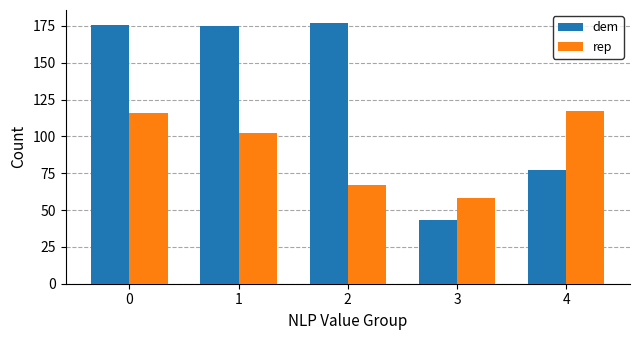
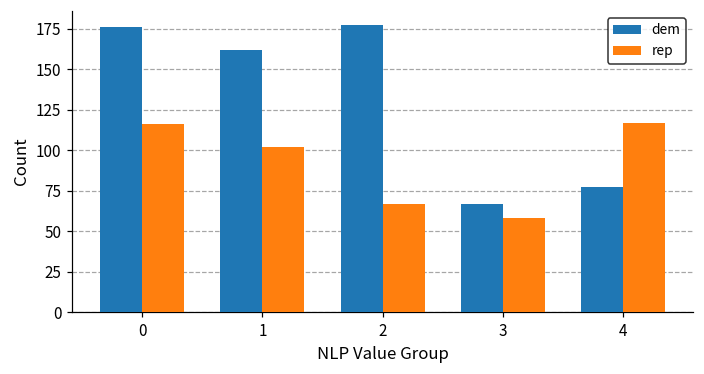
  {
    "dem": {
      "0": 176,
-     "1": 175,
+     "1": 162,
      "2": 177,
-     "3": 43,
+     "3": 67,
      "4": 77
    },
    "rep": {
      "0": 116,
      "1": 102,
      "2": 67,
      "3": 58,
      "4": 117
    }
  }
